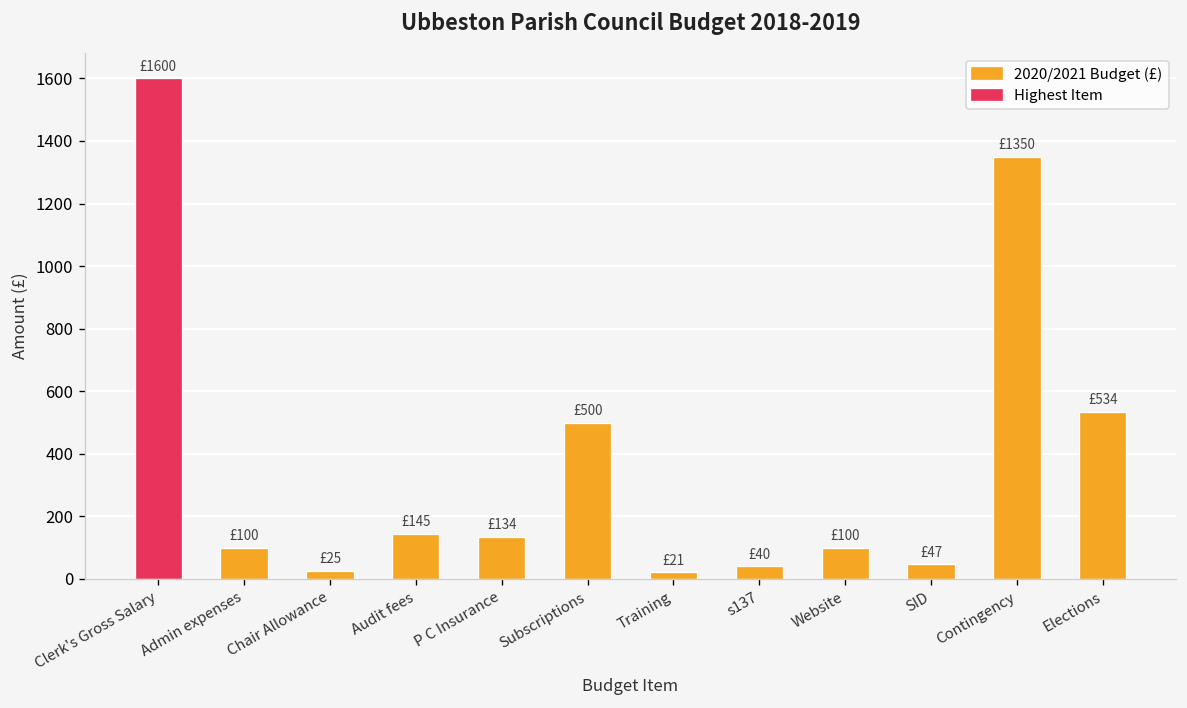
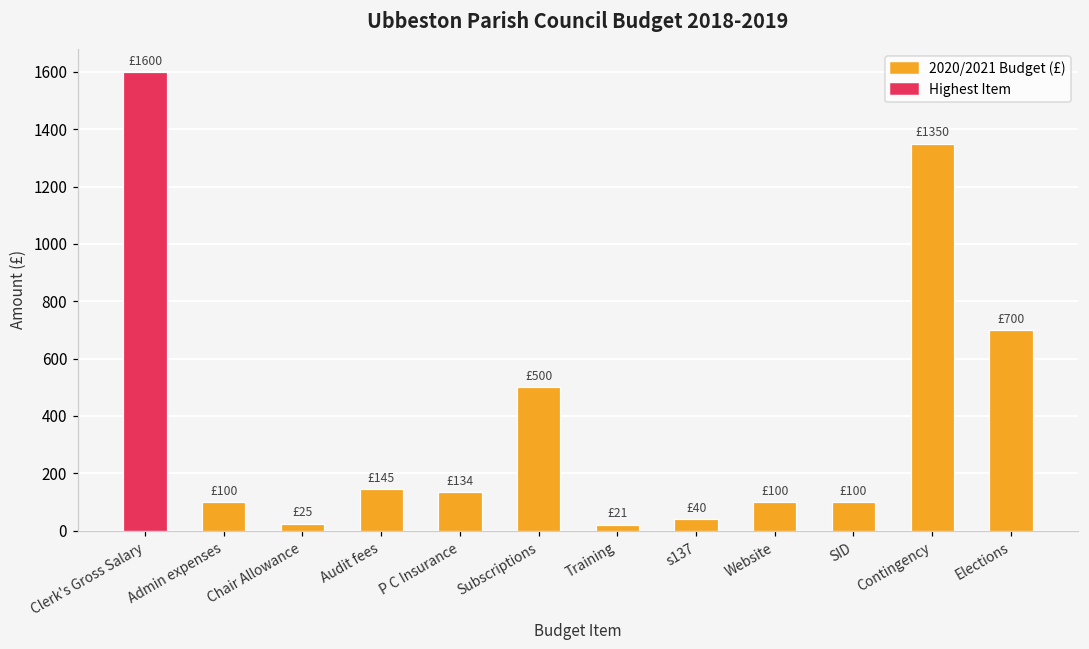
  {
    "Clerk's Gross Salary": "£1600",
    "Admin expenses": "£100",
    "Chair Allowance": "£25",
    "Audit fees": "£145",
    "P C Insurance": "£134",
    "Subscriptions": "£500",
    "Training": "£21",
    "s137": "£40",
    "Website": "£100",
-   "SID": "£47",
+   "SID": "£100",
    "Contingency": "£1350",
-   "Elections": "£534"
+   "Elections": "£700"
  }
